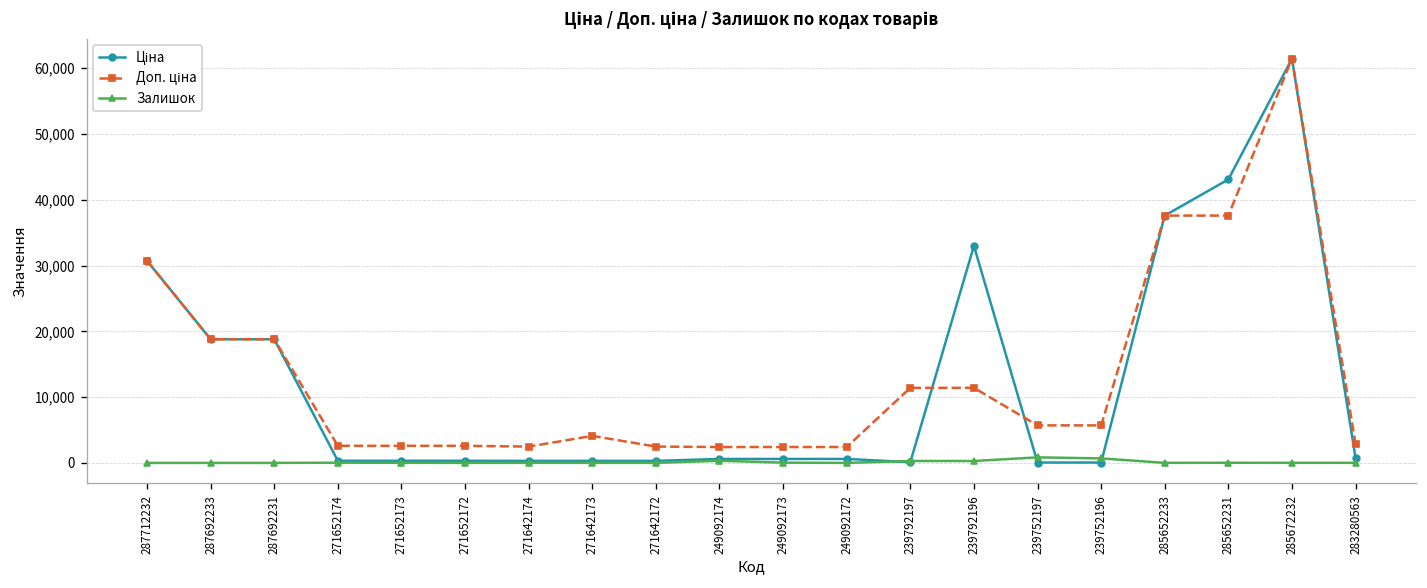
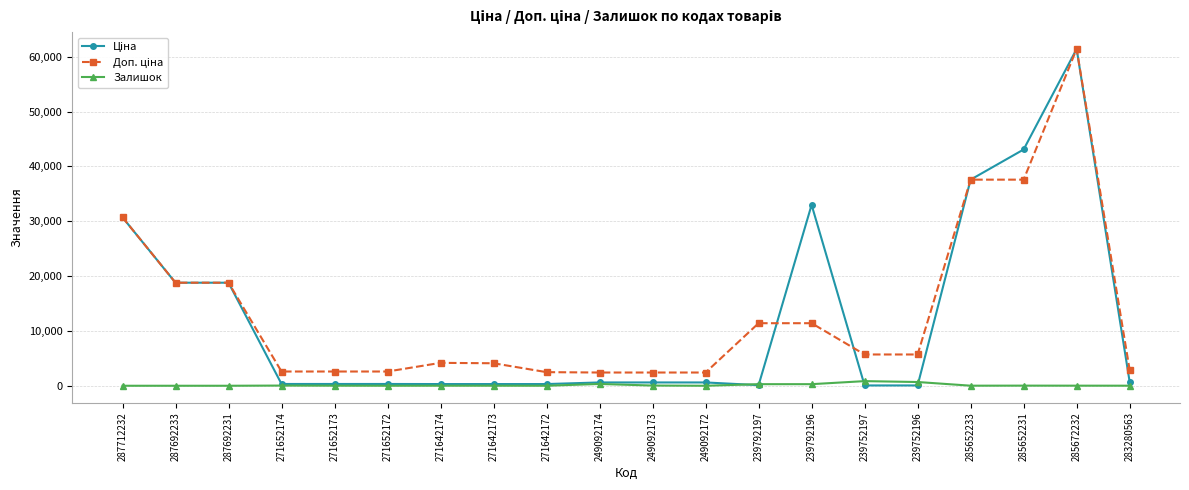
  {
    "Ціна": {
      "249092173": "1,000",
      "249092172": "1,000",
      "239792196": "33,000",
      "239752197": "0",
      "239752196": "0",
      "285652231": "43,000",
      "283280563": "1,000"
    },
    "Доп. ціна": {
      "271652174": "3,000",
      "271652173": "3,000",
      "271652172": "3,000",
-     "271642174": "2,000",
+     "271642174": "4,000",
      "271642173": "4,000",
      "271642172": "2,000",
      "249092174": "2,000",
      "249092173": "2,000",
      "249092172": "2,000",
      "239792197": "11,000",
      "239792196": "11,000",
      "239752197": "6,000",
      "239752196": "6,000",
      "285652231": "38,000",
      "283280563": "3,000"
    },
    "Залишок": {
      "287712232": "0",
      "287692233": "0",
      "287692231": "0",
      "249092173": "0",
      "249092172": "0",
      "239792196": "0",
      "239752197": "1,000",
      "239752196": "1,000",
      "285652233": "0",
      "285652231": "0",
      "285672232": "0",
      "283280563": "0"
    }
  }
